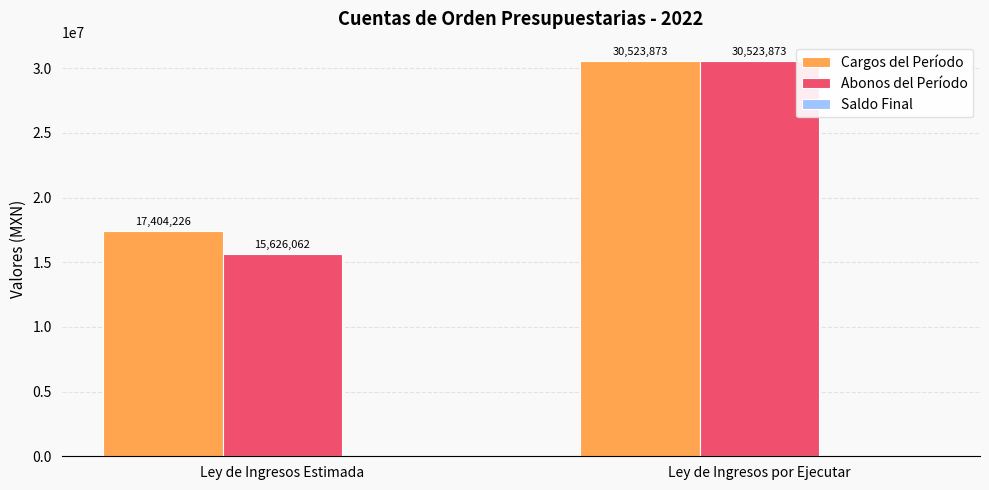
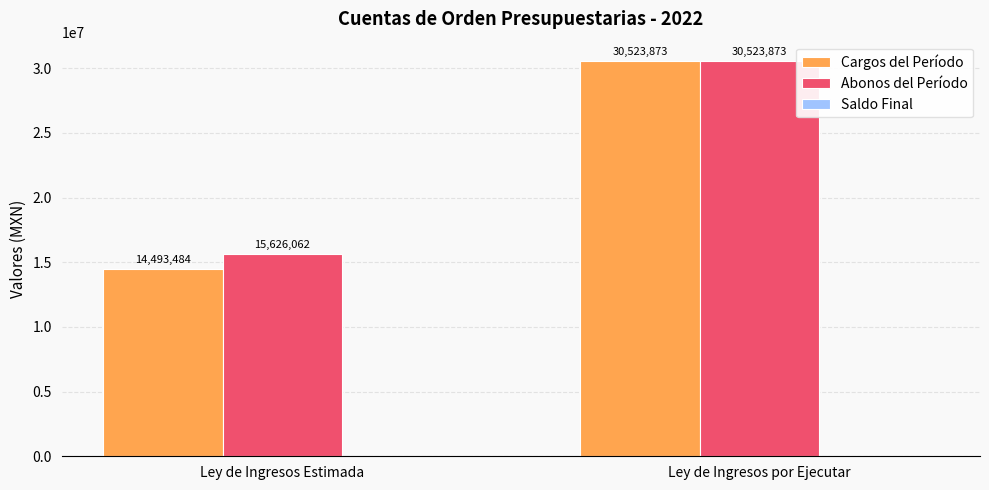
  {
    "Cargos del Período": {
-     "Ley de Ingresos Estimada": "17,404,226",
+     "Ley de Ingresos Estimada": "14,493,484",
      "Ley de Ingresos por Ejecutar": "30,523,873"
    },
    "Abonos del Período": {
      "Ley de Ingresos Estimada": "15,626,062",
      "Ley de Ingresos por Ejecutar": "30,523,873"
    },
    "Saldo Final": {
      "Ley de Ingresos Estimada": "0",
      "Ley de Ingresos por Ejecutar": "0"
    }
  }
